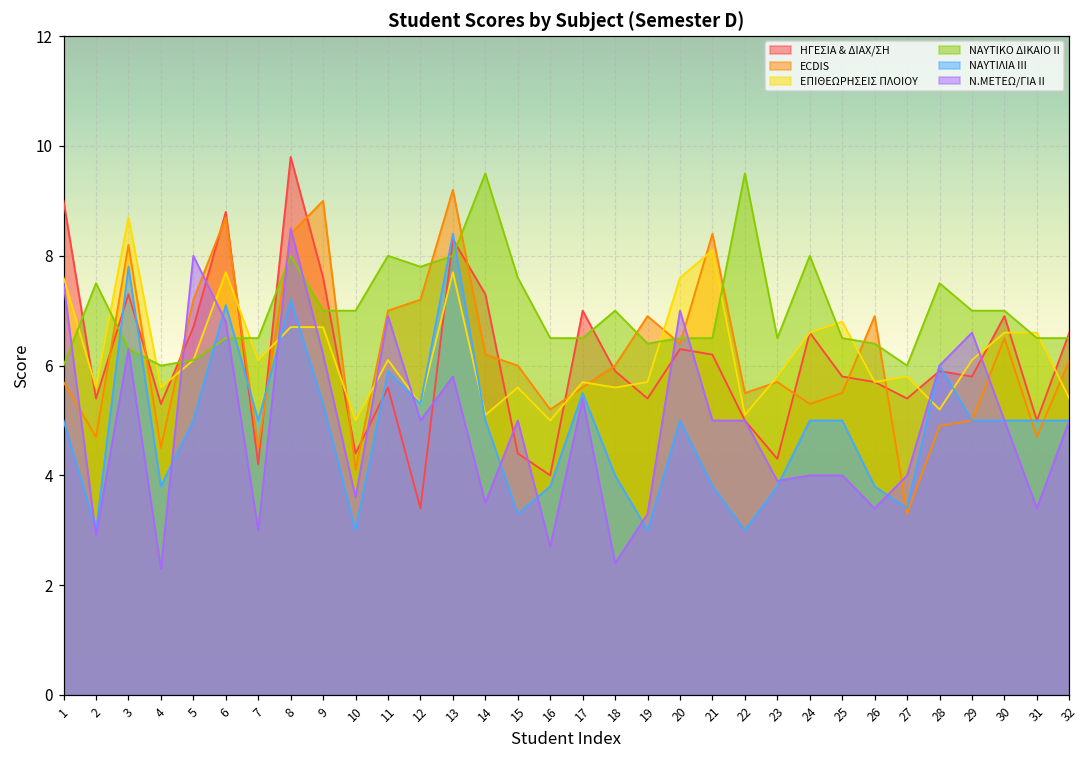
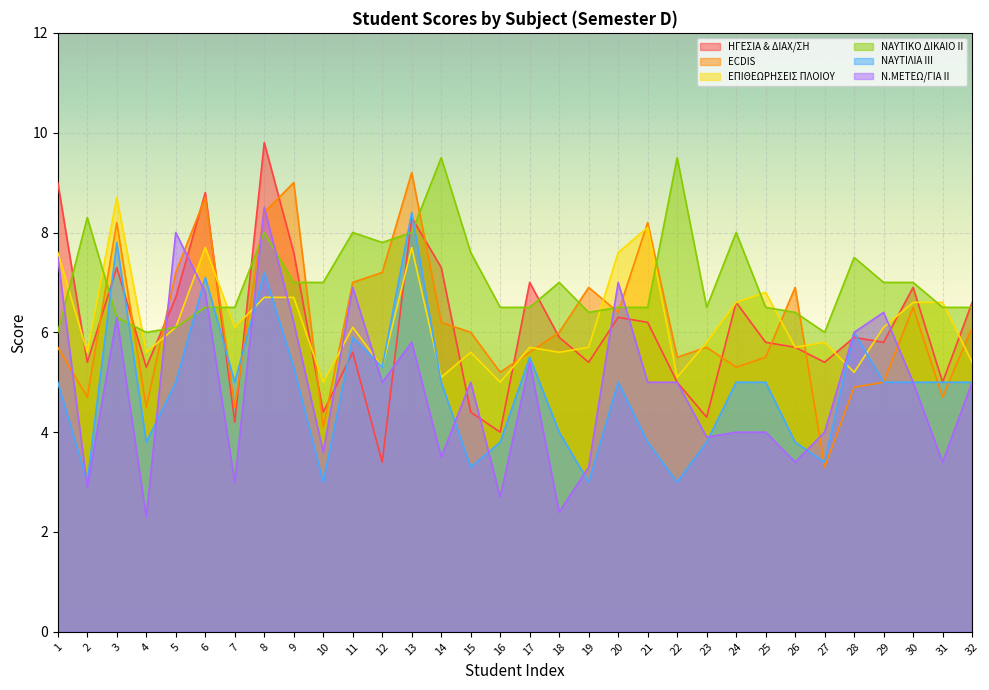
  {
    "ΗΓΕΣΙΑ & ΔΙΑΧ/ΣΗ": {
      "1": 9.0,
      "2": 5.4,
      "3": 7.3,
      "4": 5.3,
      "5": 6.7,
      "6": 8.8,
      "7": 4.2,
      "8": 9.8,
      "9": 7.6,
      "10": 4.4,
      "11": 5.6,
      "12": 3.4,
      "13": 8.3,
      "14": 7.3,
      "15": 4.4,
      "16": 4.0,
      "17": 7.0,
      "18": 5.9,
      "19": 5.4,
      "20": 6.3,
      "21": 6.2,
      "23": 4.3,
      "25": 5.8,
      "27": 5.4,
      "28": 5.9,
      "29": 5.8,
      "30": 6.9,
      "32": 6.6
    },
    "ECDIS": {
      "1": 5.7,
      "2": 4.7,
      "3": 8.2,
      "4": 4.5,
      "5": 7.2,
      "6": 8.7,
      "7": 4.5,
      "8": 8.4,
      "9": 9.0,
      "10": 4.1,
      "11": 7.0,
      "12": 7.2,
      "13": 9.2,
      "14": 6.2,
      "15": 6.0,
      "16": 5.2,
      "17": 5.6,
      "18": 6.0,
      "19": 6.9,
      "20": 6.4,
-     "21": 8.4,
+     "21": 8.2,
      "22": 5.5,
      "23": 5.7,
      "24": 5.3,
      "25": 5.5,
      "26": 6.9,
      "27": 3.3,
      "28": 4.9,
      "30": 6.5,
      "31": 4.7,
      "32": 6.1
    },
    "ΕΠΙΘΕΩΡΗΣΕΙΣ ΠΛΟΙΟΥ": {
      "1": 7.6,
      "2": 5.6,
      "3": 8.7,
      "4": 5.6,
      "6": 7.7,
      "7": 6.1,
      "8": 6.7,
      "9": 6.7,
      "10": 5.0,
      "11": 6.1,
      "13": 7.7,
      "14": 5.1,
      "15": 5.6,
      "16": 5.0,
      "17": 5.7,
      "18": 5.6,
      "19": 5.7,
      "20": 7.6,
      "21": 8.1,
      "22": 5.1,
      "23": 5.8,
      "25": 6.8,
      "27": 5.8,
      "28": 5.2,
      "29": 6.1,
      "30": 6.6,
      "31": 6.6,
      "32": 5.4
    },
    "ΝΑΥΤΙΚΟ ΔΙΚΑΙΟ ΙΙ": {
      "1": 6.0,
-     "2": 7.5,
+     "2": 8.3,
      "4": 6.0,
      "6": 6.5,
      "7": 6.5,
      "8": 8.0,
      "9": 7.0,
      "10": 7.0,
      "11": 8.0,
      "12": 7.8,
      "13": 8.0,
      "14": 9.5,
      "15": 7.6,
      "16": 6.5,
      "17": 6.5,
      "18": 7.0,
      "19": 6.4,
      "20": 6.5,
      "21": 6.5,
      "22": 9.5,
      "23": 6.5,
      "24": 8.0,
      "25": 6.5,
      "26": 6.4,
      "27": 6.0,
      "28": 7.5,
      "29": 7.0,
      "30": 7.0,
      "31": 6.5,
      "32": 6.5
    },
    "ΝΑΥΤΙΛΙΑ ΙΙΙ": {
      "1": 5.0,
      "2": 3.0,
      "3": 7.8,
      "4": 3.8,
      "5": 5.0,
      "6": 7.1,
      "7": 5.0,
      "8": 7.2,
      "9": 5.3,
      "10": 3.0,
      "11": 5.9,
      "13": 8.4,
      "14": 5.0,
      "15": 3.3,
      "16": 3.8,
      "17": 5.5,
      "18": 4.0,
      "19": 3.0,
      "20": 5.0,
      "21": 3.8,
      "22": 3.0,
      "23": 3.8,
      "24": 5.0,
      "25": 5.0,
      "26": 3.8,
      "27": 3.4
    },
    "Ν.ΜΕΤΕΩ/ΓΙΑ ΙΙ": {
      "1": 7.5,
      "2": 2.9,
      "4": 2.3,
      "5": 8.0,
      "6": 6.8,
      "7": 3.0,
      "8": 8.5,
      "9": 6.2,
      "10": 3.6,
      "11": 6.9,
      "12": 5.0,
      "13": 5.8,
      "14": 3.5,
      "15": 5.0,
      "16": 2.7,
      "17": 5.4,
      "18": 2.4,
      "19": 3.3,
      "20": 7.0,
      "21": 5.0,
      "23": 3.9,
      "24": 4.0,
      "25": 4.0,
      "26": 3.4,
      "27": 4.0,
-     "29": 6.6,
+     "29": 6.4,
      "31": 3.4
    }
  }
